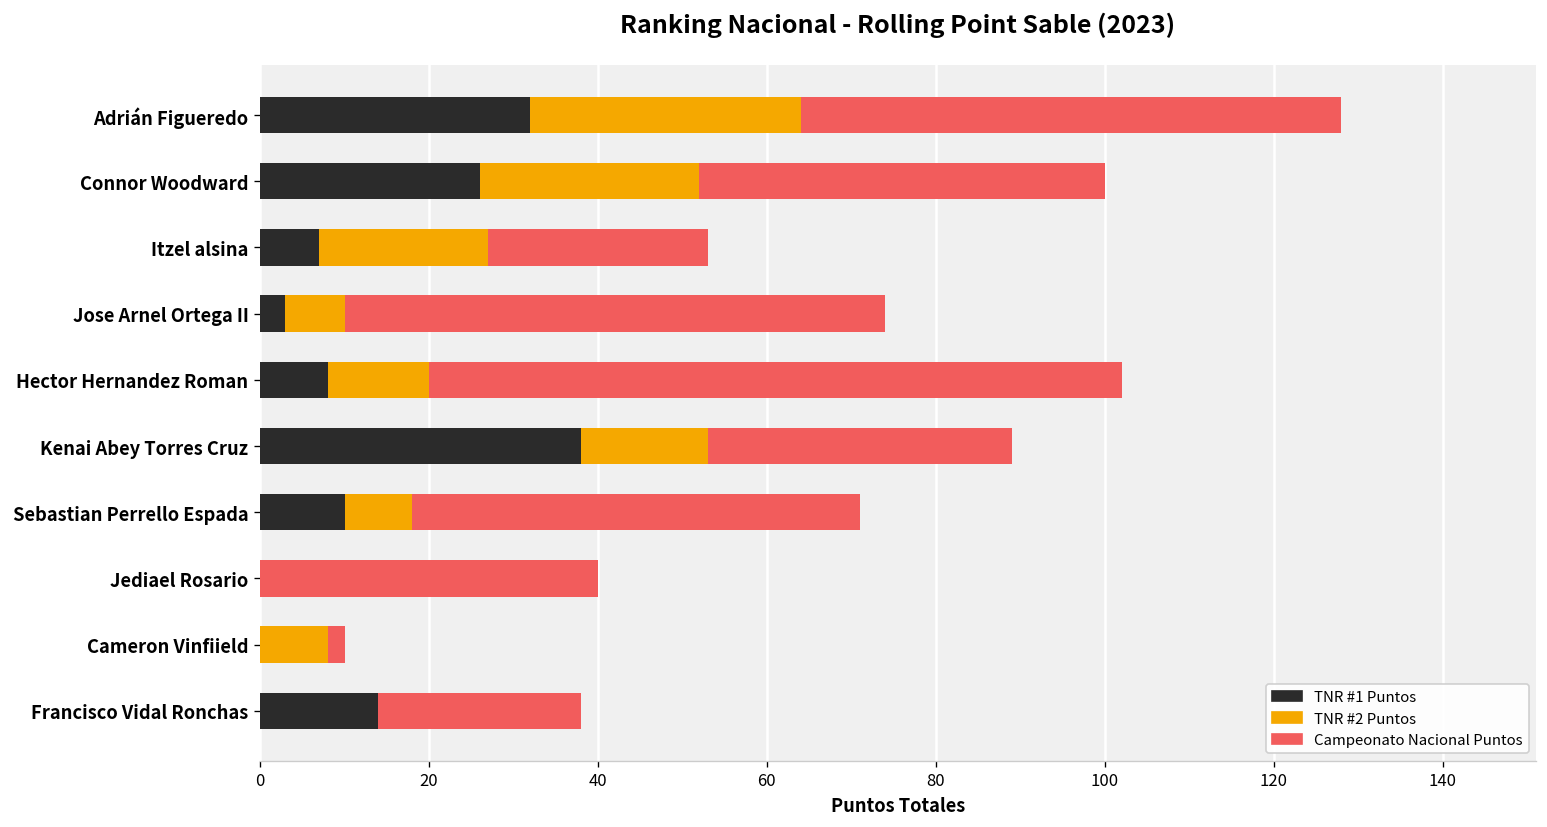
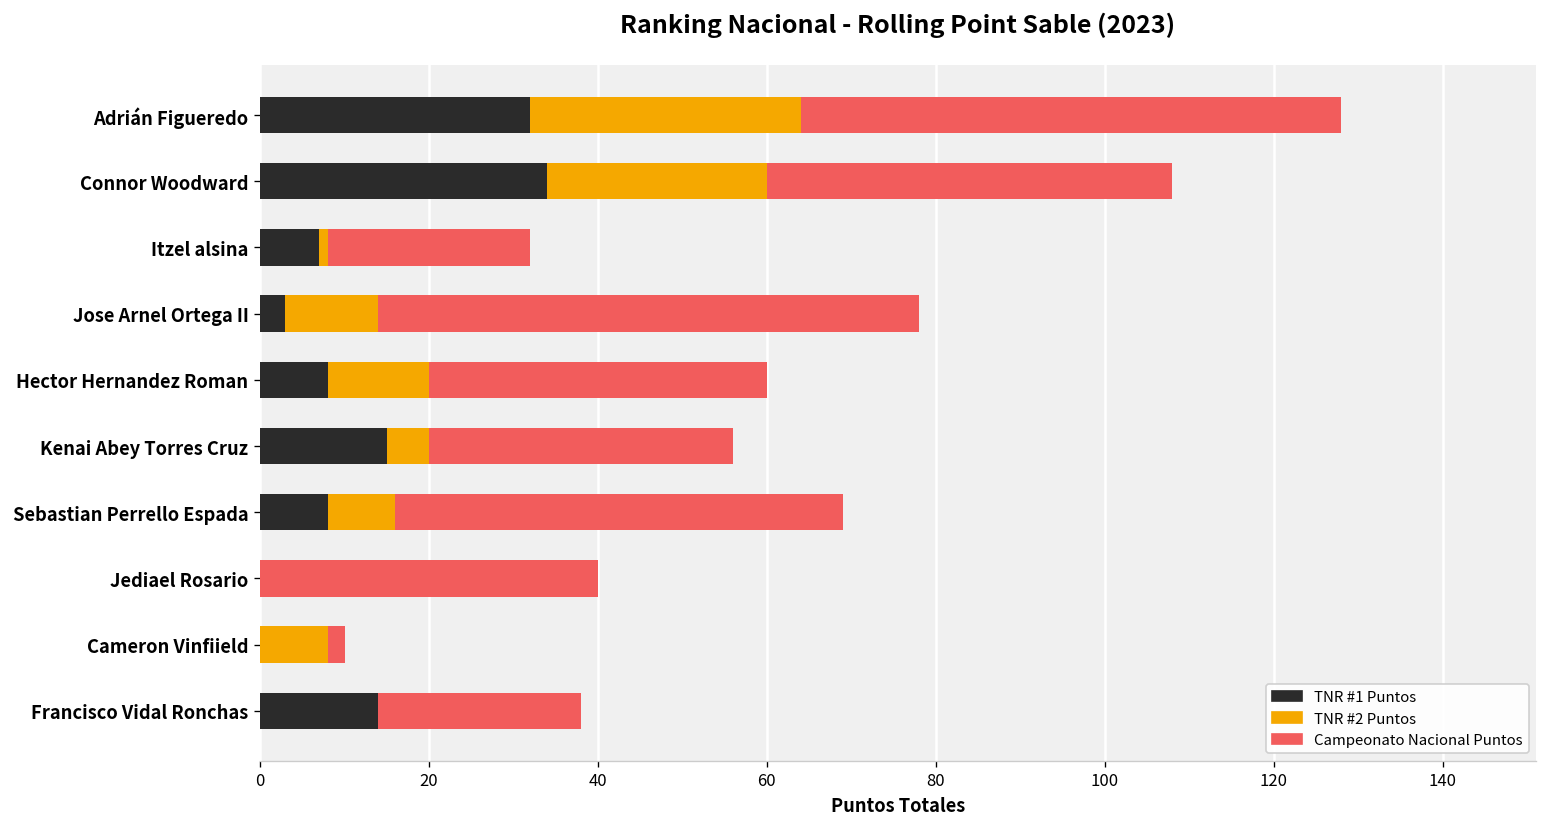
  {
    "TNR #1 Puntos": {
      "Adrián Figueredo": 32,
-     "Connor Woodward": 26,
+     "Connor Woodward": 34,
      "Itzel alsina": 7,
      "Jose Arnel Ortega II": 3,
      "Hector Hernandez Roman": 8,
-     "Kenai Abey Torres Cruz": 38,
-     "Sebastian Perrello Espada": 10,
+     "Kenai Abey Torres Cruz": 15,
+     "Sebastian Perrello Espada": 8,
      "Jediael Rosario": 0,
      "Cameron Vinfiield": 0,
      "Francisco Vidal Ronchas": 14
    },
    "TNR #2 Puntos": {
      "Adrián Figueredo": 32,
      "Connor Woodward": 26,
-     "Itzel alsina": 20,
-     "Jose Arnel Ortega II": 7,
+     "Itzel alsina": 1,
+     "Jose Arnel Ortega II": 11,
      "Hector Hernandez Roman": 12,
-     "Kenai Abey Torres Cruz": 15,
+     "Kenai Abey Torres Cruz": 5,
      "Sebastian Perrello Espada": 8,
      "Jediael Rosario": 0,
      "Cameron Vinfiield": 8,
      "Francisco Vidal Ronchas": 0
    },
    "Campeonato Nacional Puntos": {
      "Adrián Figueredo": 64,
      "Connor Woodward": 48,
-     "Itzel alsina": 26,
+     "Itzel alsina": 24,
      "Jose Arnel Ortega II": 64,
-     "Hector Hernandez Roman": 82,
+     "Hector Hernandez Roman": 40,
      "Kenai Abey Torres Cruz": 36,
      "Sebastian Perrello Espada": 53,
      "Jediael Rosario": 40,
      "Cameron Vinfiield": 2,
      "Francisco Vidal Ronchas": 24
    }
  }
